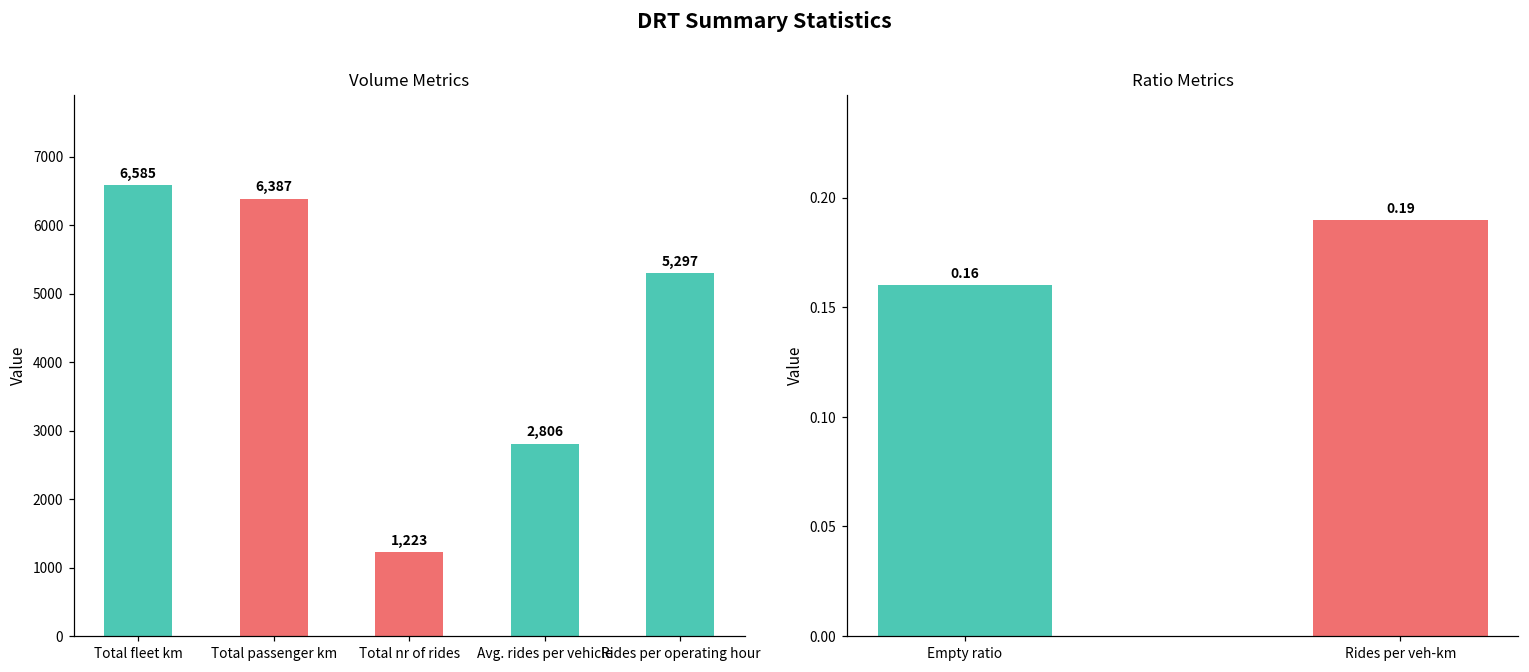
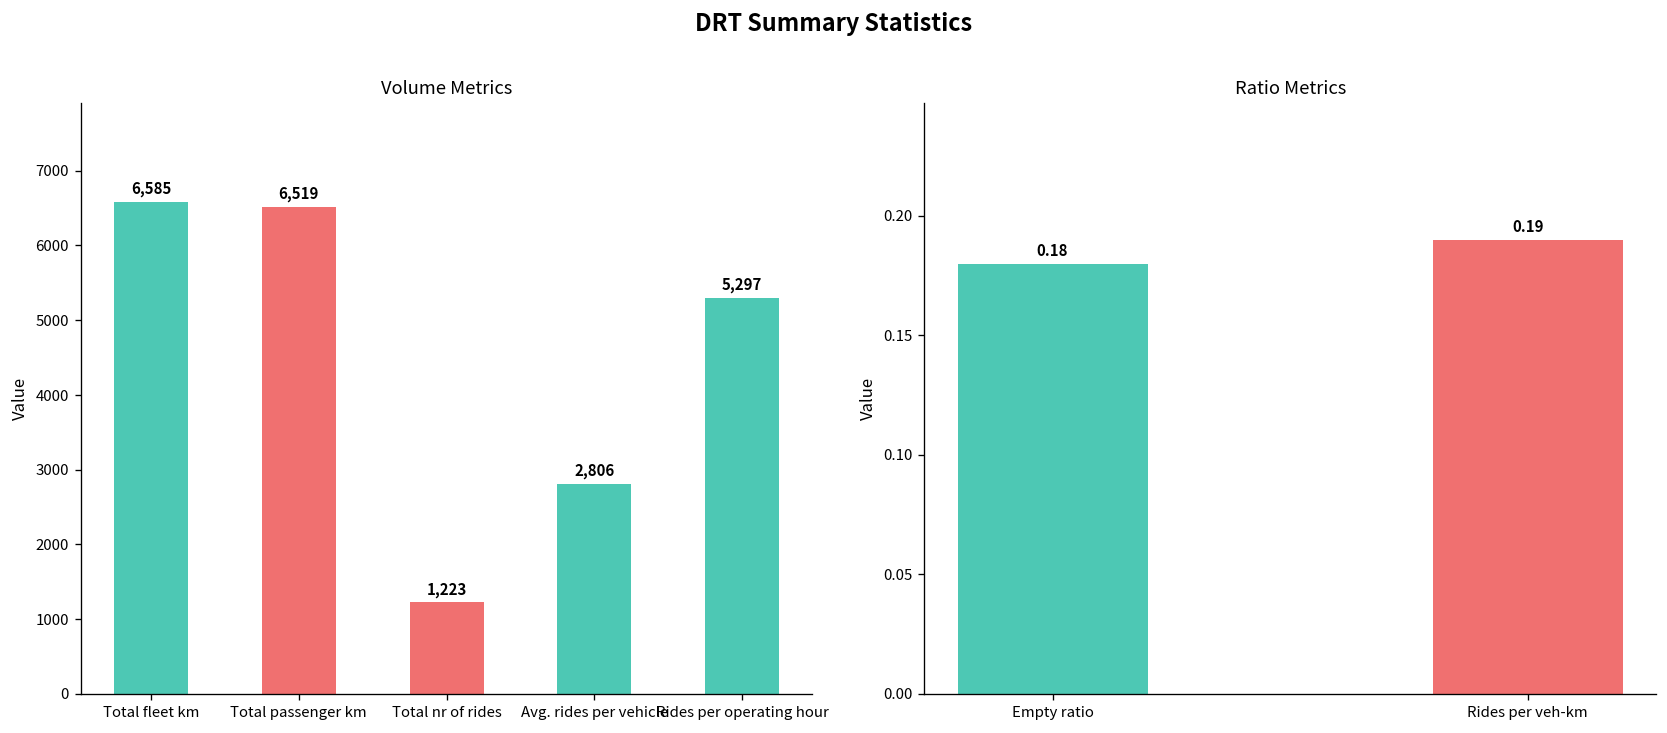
  {
    "Volume Metrics": {
      "Total fleet km": "6,585",
-     "Total passenger km": "6,387",
+     "Total passenger km": "6,519",
      "Total nr of rides": "1,223",
      "Avg. rides per vehicle": "2,806",
      "Rides per operating hour": "5,297"
    },
    "Ratio Metrics": {
-     "Empty ratio": "0.16",
+     "Empty ratio": "0.18",
      "Rides per veh-km": "0.19"
    }
  }
